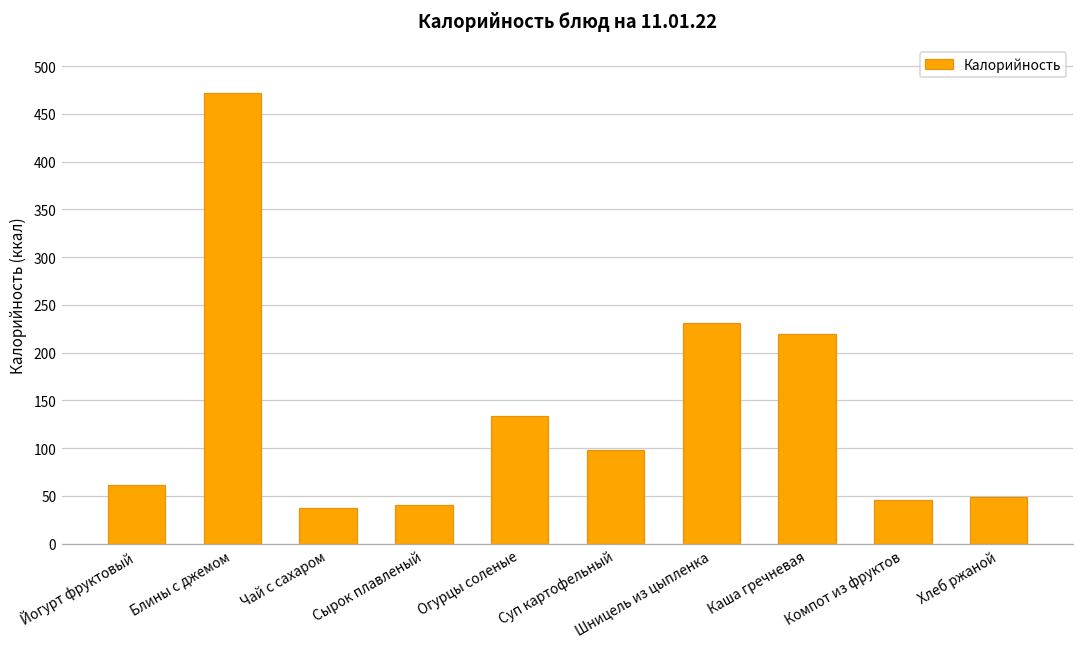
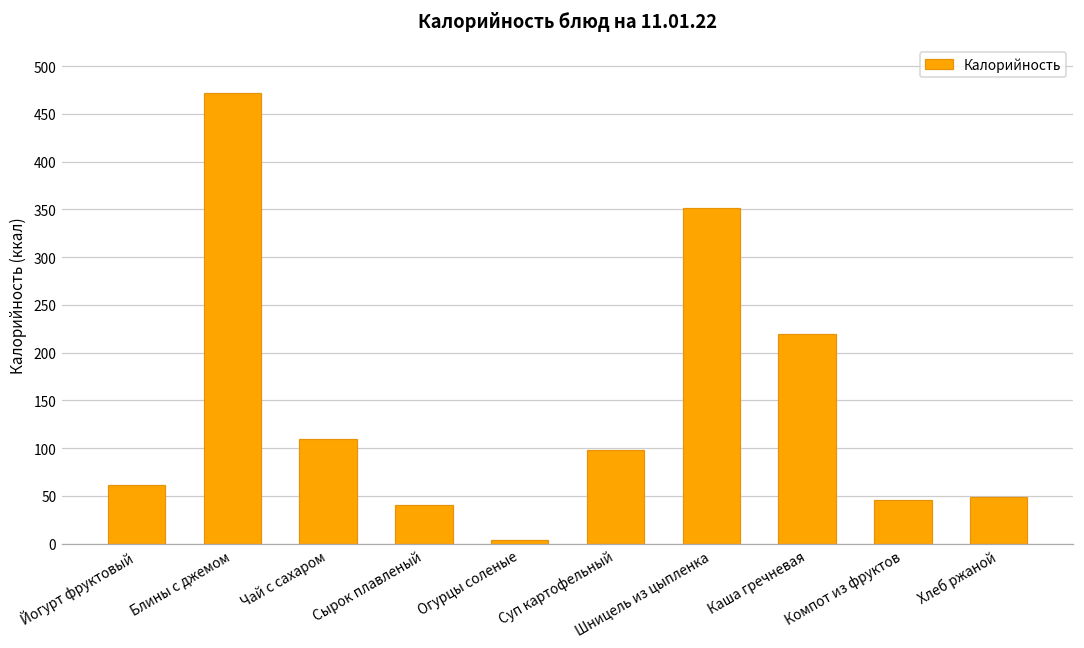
  {
    "Йогурт фруктовый": 60,
    "Блины с джемом": 470,
-   "Чай с сахаром": 40,
+   "Чай с сахаром": 110,
    "Сырок плавленый": 40,
-   "Огурцы соленые": 130,
+   "Огурцы соленые": 0,
    "Суп картофельный": 100,
-   "Шницель из цыпленка": 230,
+   "Шницель из цыпленка": 350,
    "Каша гречневая": 220,
    "Компот из фруктов": 50,
    "Хлеб ржаной": 50
  }
